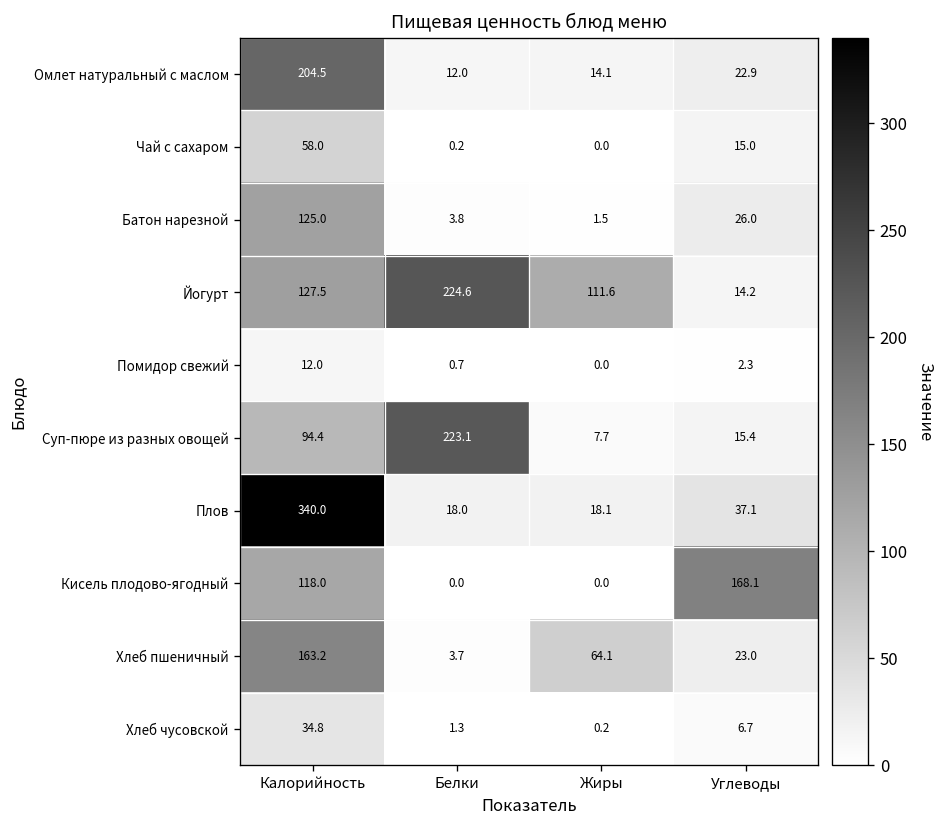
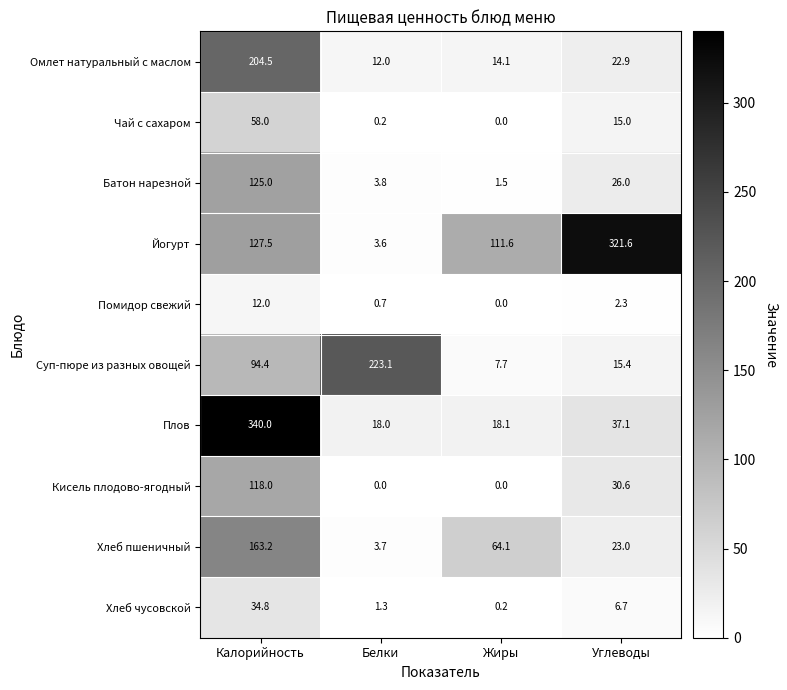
  {
    "Омлет натуральный с маслом": {
      "Калорийность": 204.5,
      "Белки": 12.0,
      "Жиры": 14.1,
      "Углеводы": 22.9
    },
    "Чай с сахаром": {
      "Калорийность": 58.0,
      "Белки": 0.2,
      "Жиры": 0.0,
      "Углеводы": 15.0
    },
    "Батон нарезной": {
      "Калорийность": 125.0,
      "Белки": 3.8,
      "Жиры": 1.5,
      "Углеводы": 26.0
    },
    "Йогурт": {
      "Калорийность": 127.5,
-     "Белки": 224.6,
+     "Белки": 3.6,
      "Жиры": 111.6,
-     "Углеводы": 14.2
+     "Углеводы": 321.6
    },
    "Помидор свежий": {
      "Калорийность": 12.0,
      "Белки": 0.7,
      "Жиры": 0.0,
      "Углеводы": 2.3
    },
    "Суп-пюре из разных овощей": {
      "Калорийность": 94.4,
      "Белки": 223.1,
      "Жиры": 7.7,
      "Углеводы": 15.4
    },
    "Плов": {
      "Калорийность": 340.0,
      "Белки": 18.0,
      "Жиры": 18.1,
      "Углеводы": 37.1
    },
    "Кисель плодово-ягодный": {
      "Калорийность": 118.0,
      "Белки": 0.0,
      "Жиры": 0.0,
-     "Углеводы": 168.1
+     "Углеводы": 30.6
    },
    "Хлеб пшеничный": {
      "Калорийность": 163.2,
      "Белки": 3.7,
      "Жиры": 64.1,
      "Углеводы": 23.0
    },
    "Хлеб чусовской": {
      "Калорийность": 34.8,
      "Белки": 1.3,
      "Жиры": 0.2,
      "Углеводы": 6.7
    }
  }
